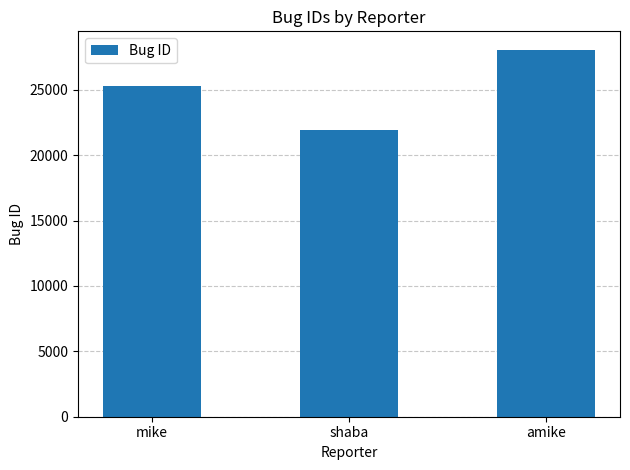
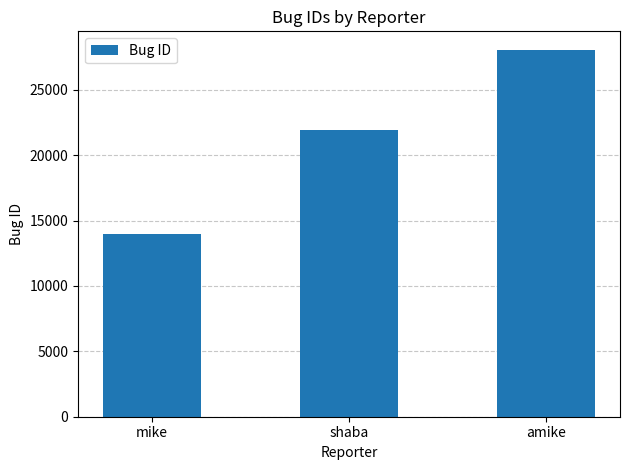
  {
-   "mike": 25300,
+   "mike": 14000,
    "shaba": 21900,
    "amike": 28100
  }
